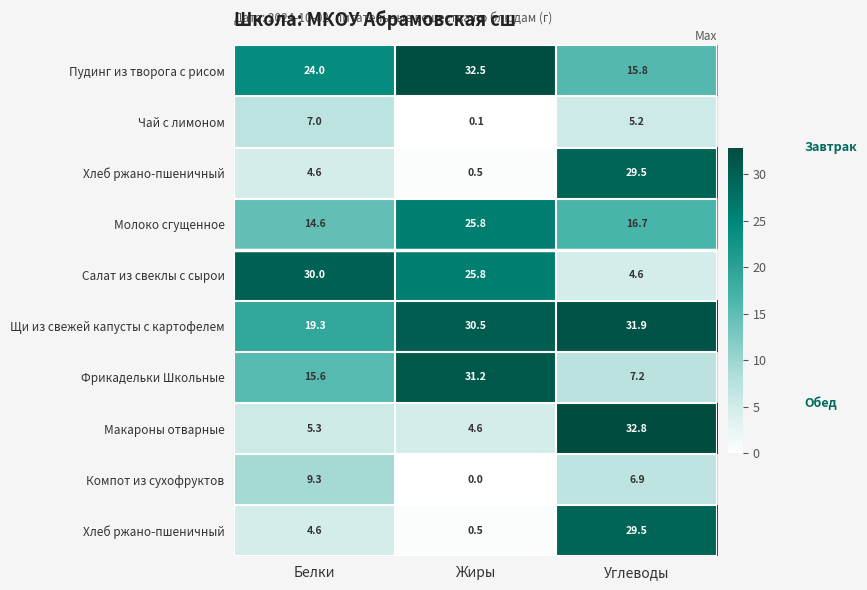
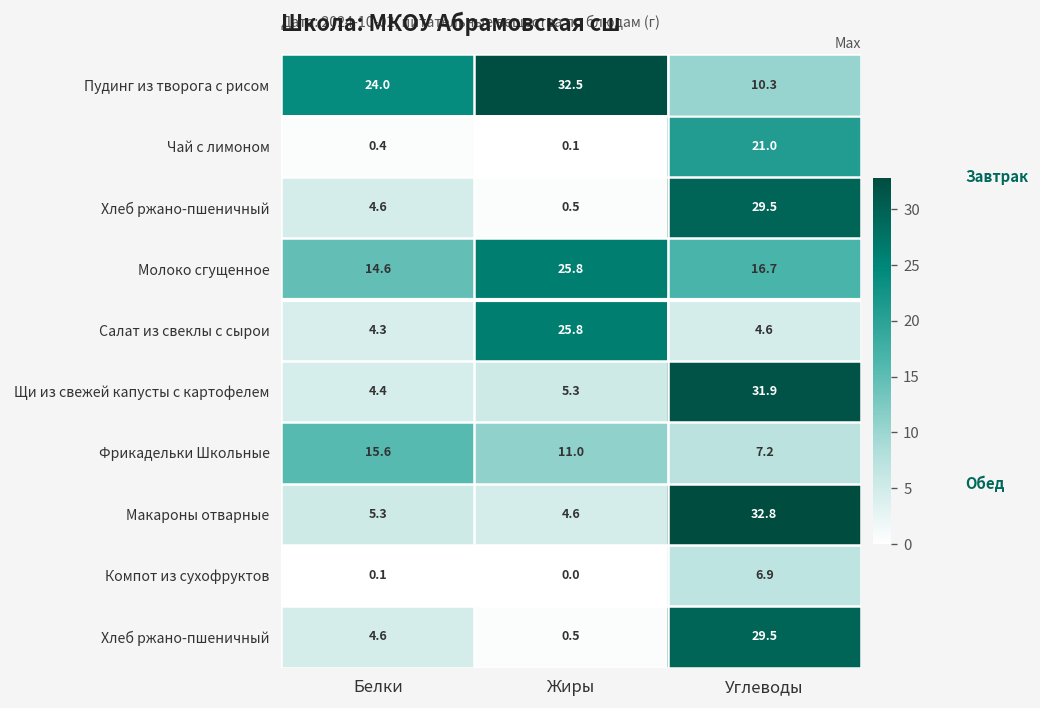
  {
    "Пудинг из творога с рисом": {
      "Белки": 24.0,
      "Жиры": 32.5,
-     "Углеводы": 15.8
+     "Углеводы": 10.3
    },
    "Чай с лимоном": {
-     "Белки": 7.0,
+     "Белки": 0.4,
      "Жиры": 0.1,
-     "Углеводы": 5.2
+     "Углеводы": 21.0
    },
    "Молоко сгущенное": {
      "Белки": 14.6,
      "Жиры": 25.8,
      "Углеводы": 16.7
    },
    "Салат из свеклы с сырои": {
-     "Белки": 30.0,
+     "Белки": 4.3,
      "Жиры": 25.8,
      "Углеводы": 4.6
    },
    "Щи из свежей капусты с картофелем": {
-     "Белки": 19.3,
-     "Жиры": 30.5,
+     "Белки": 4.4,
+     "Жиры": 5.3,
      "Углеводы": 31.9
    },
    "Фрикадельки Школьные": {
      "Белки": 15.6,
-     "Жиры": 31.2,
+     "Жиры": 11.0,
      "Углеводы": 7.2
    },
    "Макароны отварные": {
      "Белки": 5.3,
      "Жиры": 4.6,
      "Углеводы": 32.8
    },
    "Компот из сухофруктов": {
-     "Белки": 9.3,
+     "Белки": 0.1,
      "Жиры": 0.0,
      "Углеводы": 6.9
    }
  }
